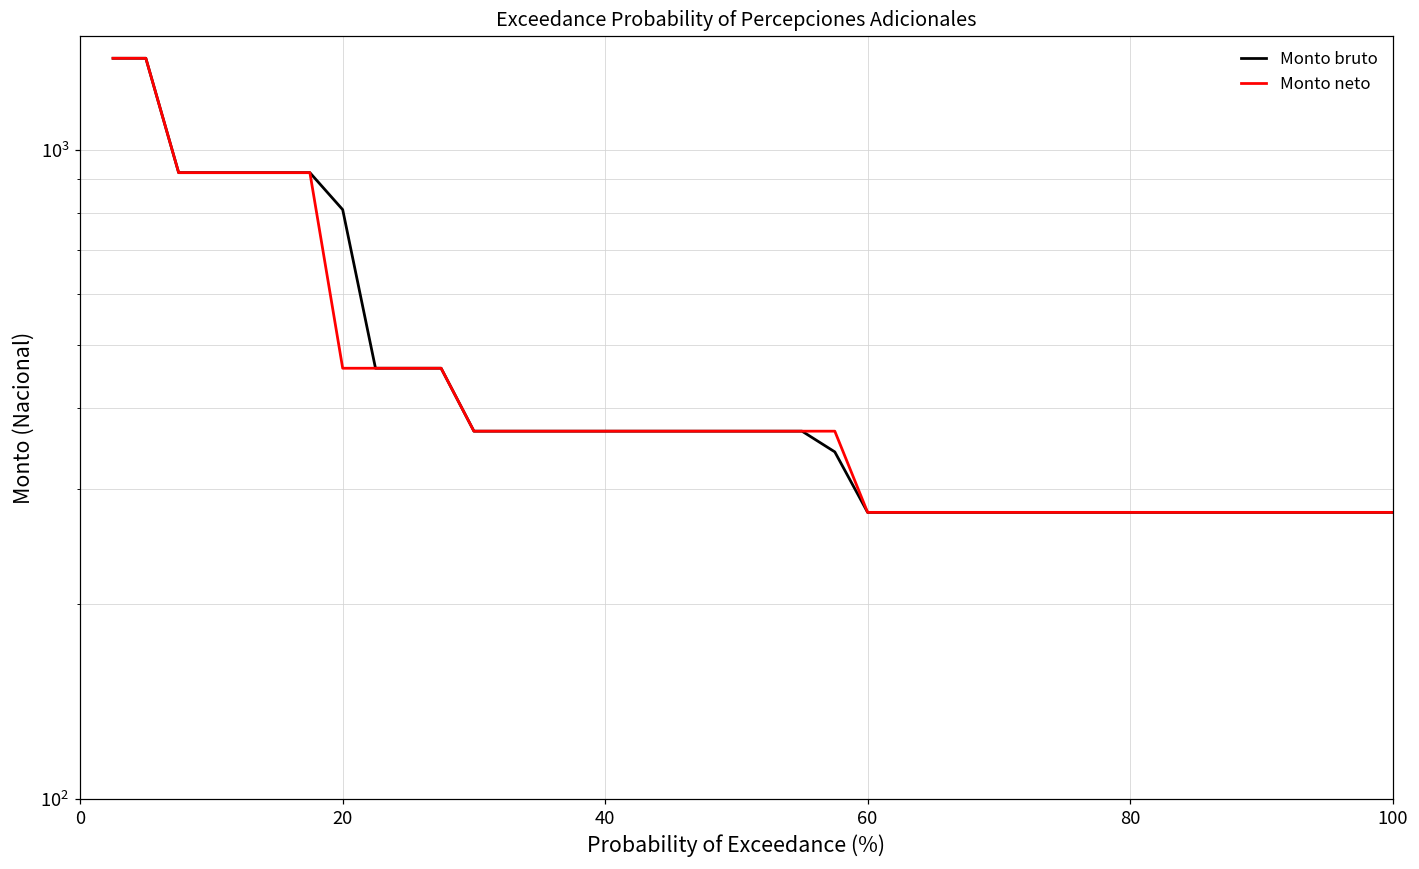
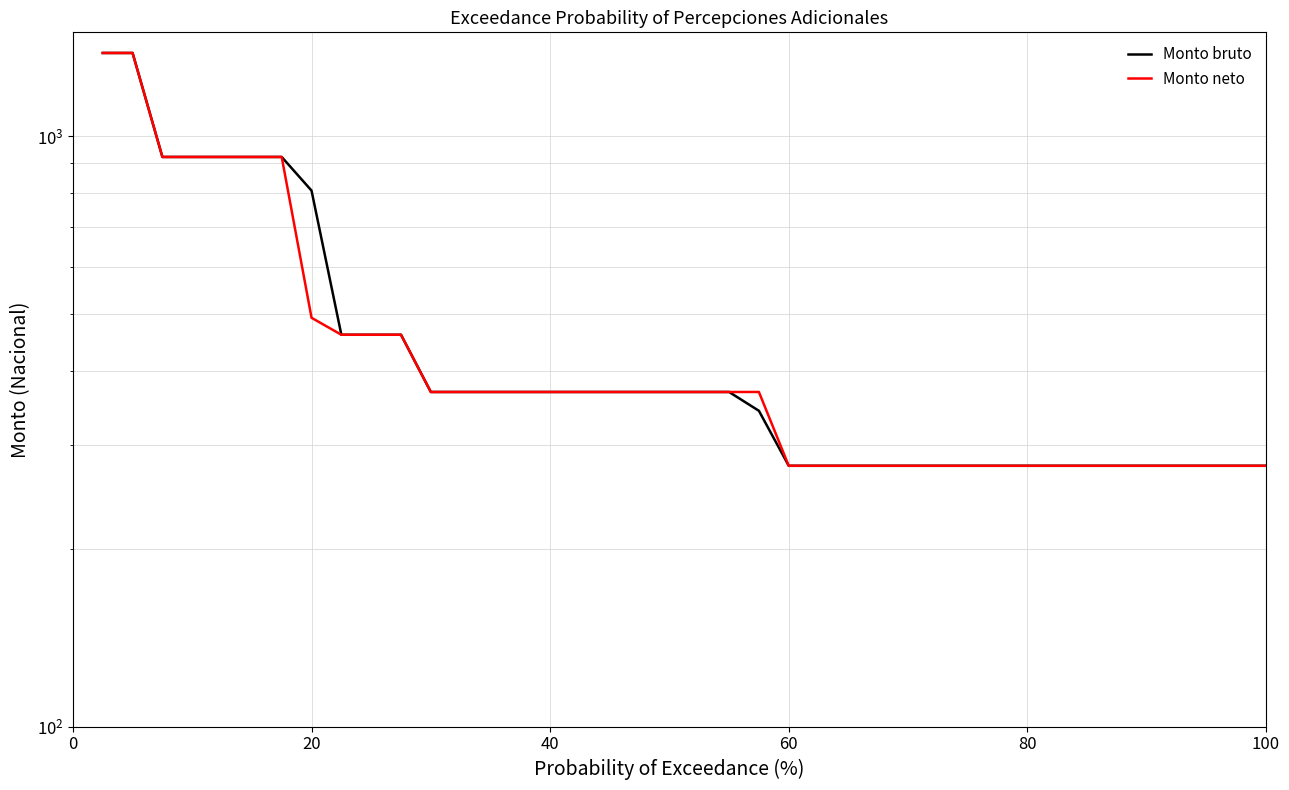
  {
    "Monto bruto": {
      "20": 810
    },
    "Monto neto": {
-     "20": 460
+     "20": 490
    }
  }
